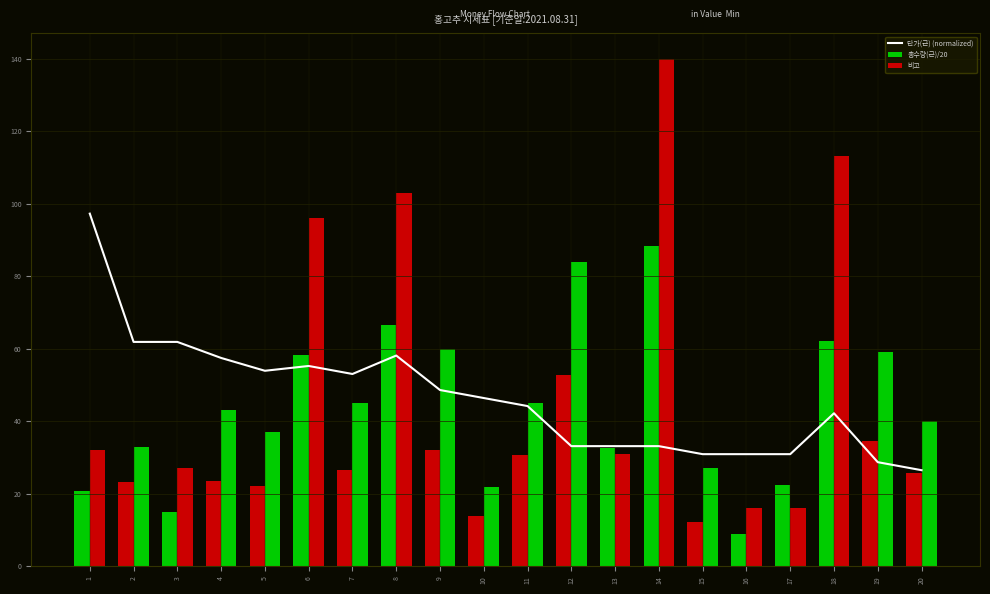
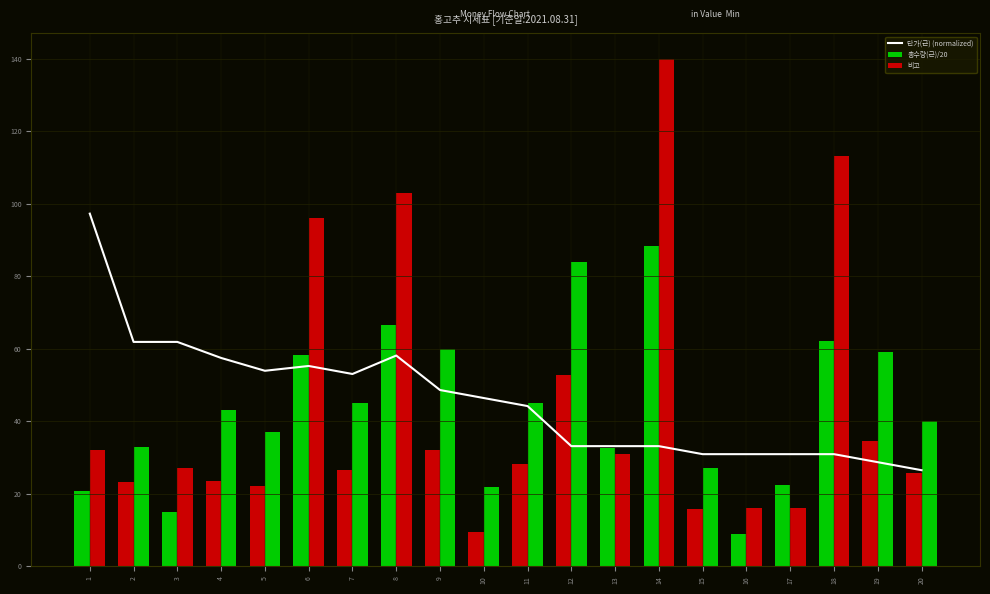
  {
    "총수량(근)/20": {
      "1": 21,
      "2": 23,
      "3": 15,
      "4": 23,
      "5": 22,
      "6": 58,
      "7": 26,
      "8": 67,
      "9": 32,
-     "10": 14,
-     "11": 31,
+     "10": 9,
+     "11": 28,
      "12": 53,
      "13": 33,
      "14": 88,
-     "15": 12,
+     "15": 16,
      "16": 9,
      "17": 23,
      "18": 62,
      "19": 35,
      "20": 26
    },
    "단가(근) (normalized)": {
      "1": 97,
      "2": 62,
      "3": 62,
      "4": 57,
      "5": 54,
      "6": 55,
      "7": 53,
      "8": 58,
      "9": 49,
      "10": 46,
      "11": 44,
      "12": 33,
      "13": 33,
      "14": 33,
      "15": 31,
      "16": 31,
      "17": 31,
-     "18": 42,
+     "18": 31,
      "19": 29,
      "20": 27
    },
    "비고": {
      "1": 32,
      "2": 33,
      "3": 27,
      "4": 43,
      "5": 37,
      "6": 96,
      "7": 45,
      "8": 103,
      "9": 60,
      "10": 22,
      "11": 45,
      "12": 84,
      "13": 31,
      "14": 140,
      "15": 27,
      "16": 16,
      "17": 16,
      "18": 113,
      "19": 59,
      "20": 40
    }
  }
